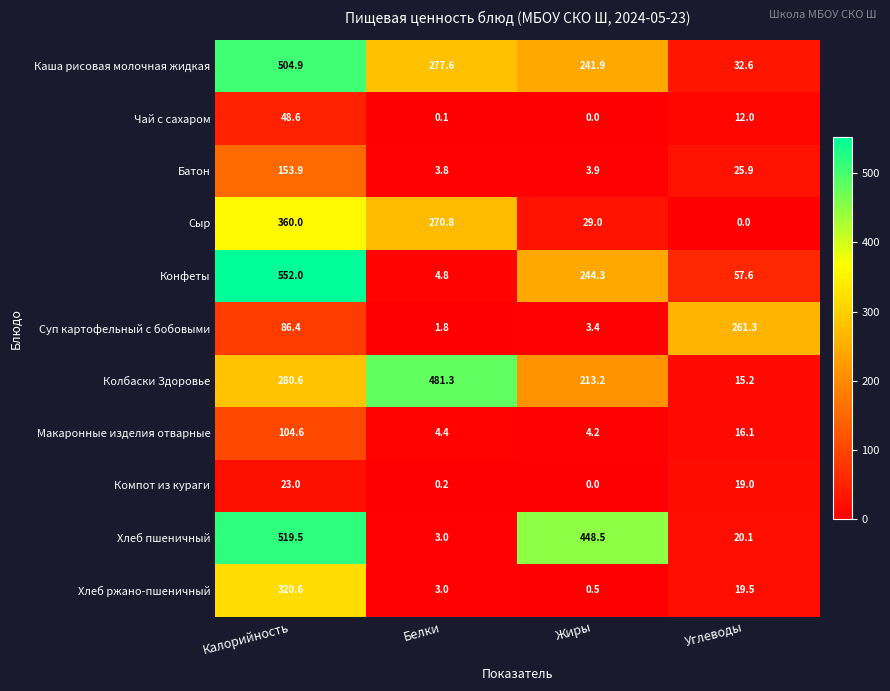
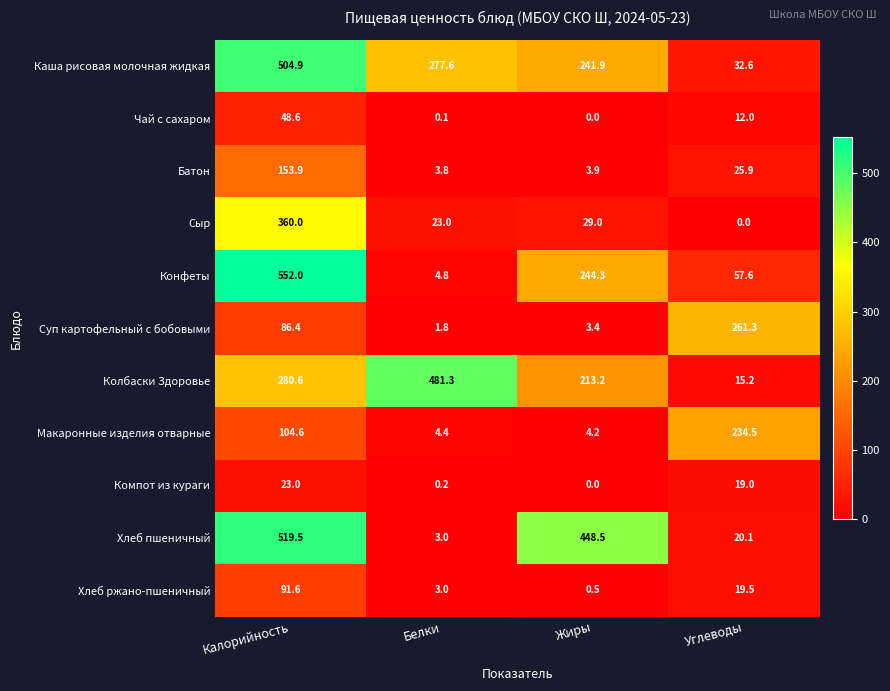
  {
    "Каша рисовая молочная жидкая": {
      "Калорийность": 504.9,
      "Белки": 277.6,
      "Жиры": 241.9,
      "Углеводы": 32.6
    },
    "Чай с сахаром": {
      "Калорийность": 48.6,
      "Белки": 0.1,
      "Жиры": 0.0,
      "Углеводы": 12.0
    },
    "Батон": {
      "Калорийность": 153.9,
      "Белки": 3.8,
      "Жиры": 3.9,
      "Углеводы": 25.9
    },
    "Сыр": {
      "Калорийность": 360.0,
-     "Белки": 270.8,
+     "Белки": 23.0,
      "Жиры": 29.0,
      "Углеводы": 0.0
    },
    "Конфеты": {
      "Калорийность": 552.0,
      "Белки": 4.8,
      "Жиры": 244.3,
      "Углеводы": 57.6
    },
    "Суп картофельный с бобовыми": {
      "Калорийность": 86.4,
      "Белки": 1.8,
      "Жиры": 3.4,
      "Углеводы": 261.3
    },
    "Колбаски Здоровье": {
      "Калорийность": 280.6,
      "Белки": 481.3,
      "Жиры": 213.2,
      "Углеводы": 15.2
    },
    "Макаронные изделия отварные": {
      "Калорийность": 104.6,
      "Белки": 4.4,
      "Жиры": 4.2,
-     "Углеводы": 16.1
+     "Углеводы": 234.5
    },
    "Компот из кураги": {
      "Калорийность": 23.0,
      "Белки": 0.2,
      "Жиры": 0.0,
      "Углеводы": 19.0
    },
    "Хлеб пшеничный": {
      "Калорийность": 519.5,
      "Белки": 3.0,
      "Жиры": 448.5,
      "Углеводы": 20.1
    },
    "Хлеб ржано-пшеничный": {
-     "Калорийность": 320.6,
+     "Калорийность": 91.6,
      "Белки": 3.0,
      "Жиры": 0.5,
      "Углеводы": 19.5
    }
  }
